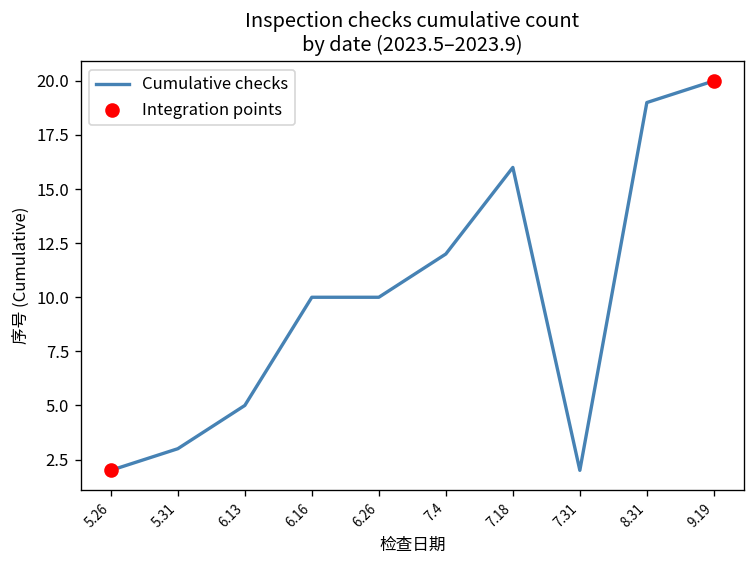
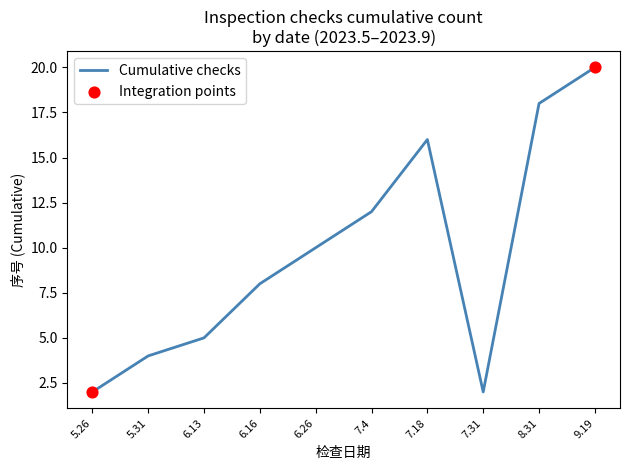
  {
    "Cumulative checks": {
-     "5.31": 3,
+     "5.31": 4,
      "6.13": 5,
-     "6.16": 10,
+     "6.16": 8,
      "6.26": 10,
      "7.4": 12,
      "7.18": 16,
      "7.31": 2,
-     "8.31": 19
+     "8.31": 18
    }
  }
